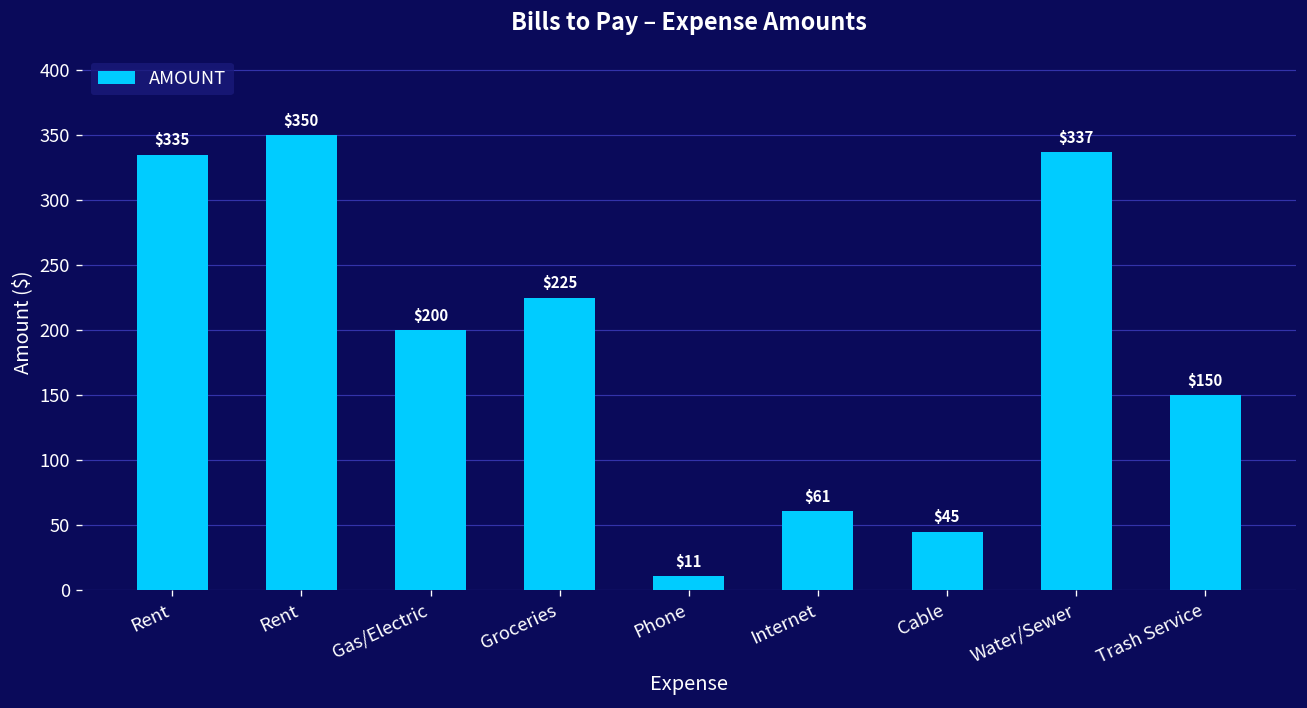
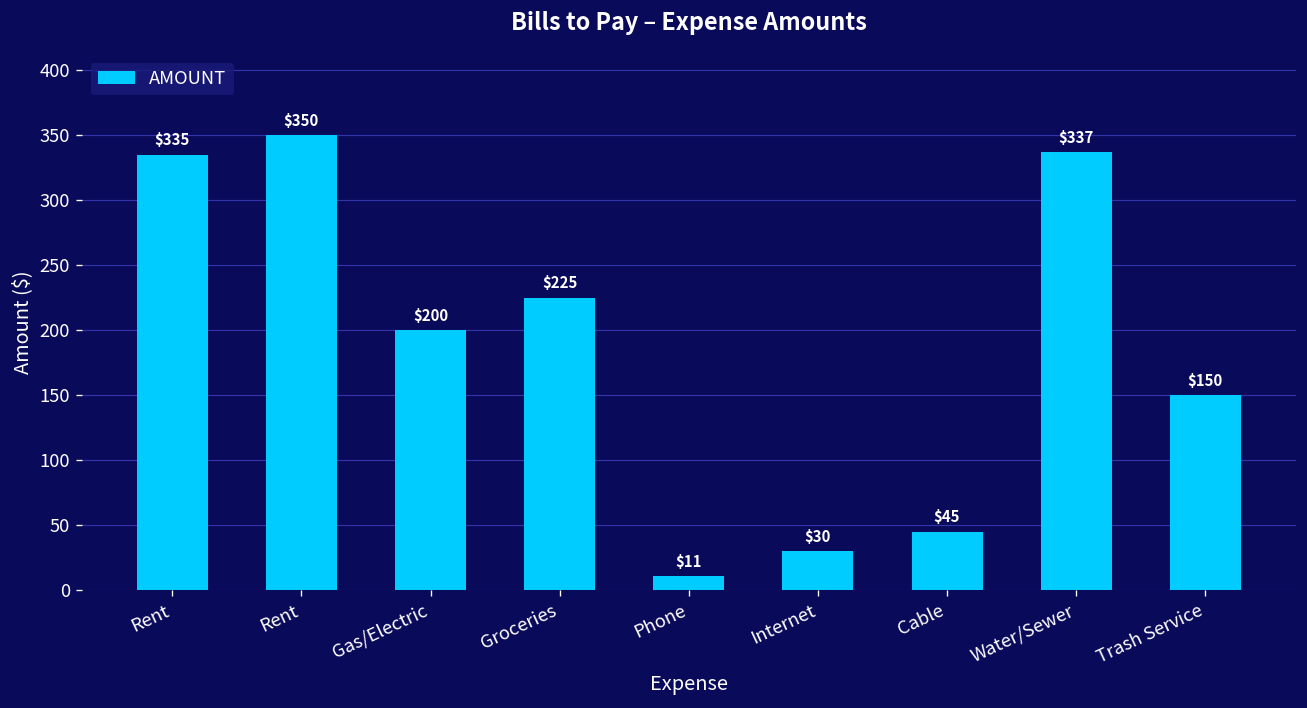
  {
    "Gas/Electric": "$200",
    "Groceries": "$225",
    "Phone": "$11",
-   "Internet": "$61",
+   "Internet": "$30",
    "Cable": "$45",
    "Water/Sewer": "$337",
    "Trash Service": "$150"
  }
